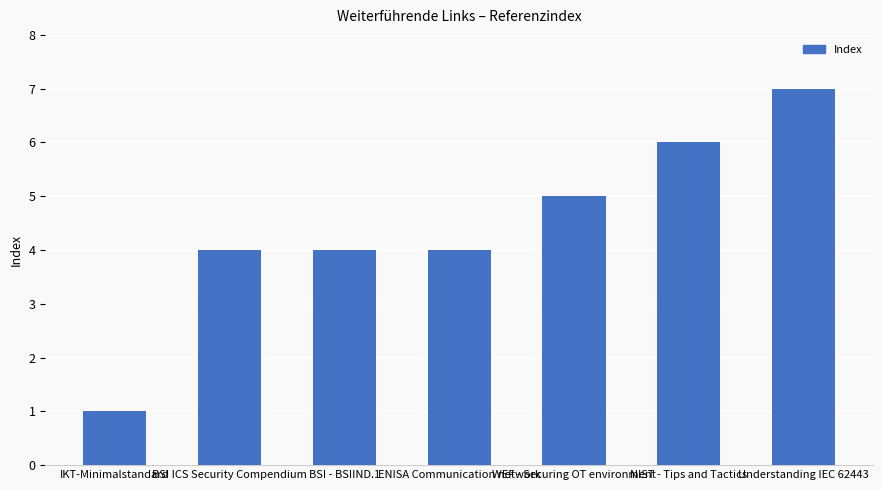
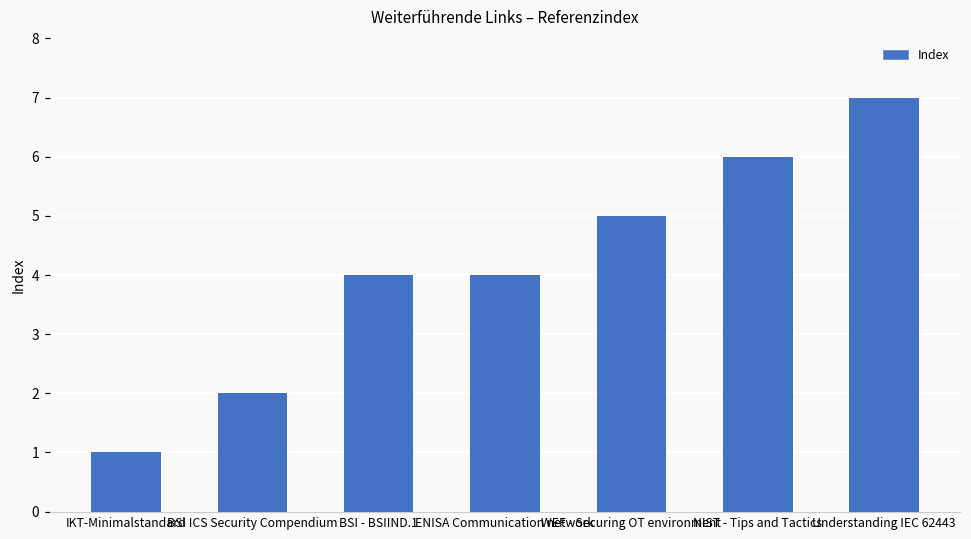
  {
-   "BSI ICS Security Compendium": 4,
+   "BSI ICS Security Compendium": 2,
    "BSI - BSIIND.1": 4,
    "Understanding IEC 62443": 7
  }
